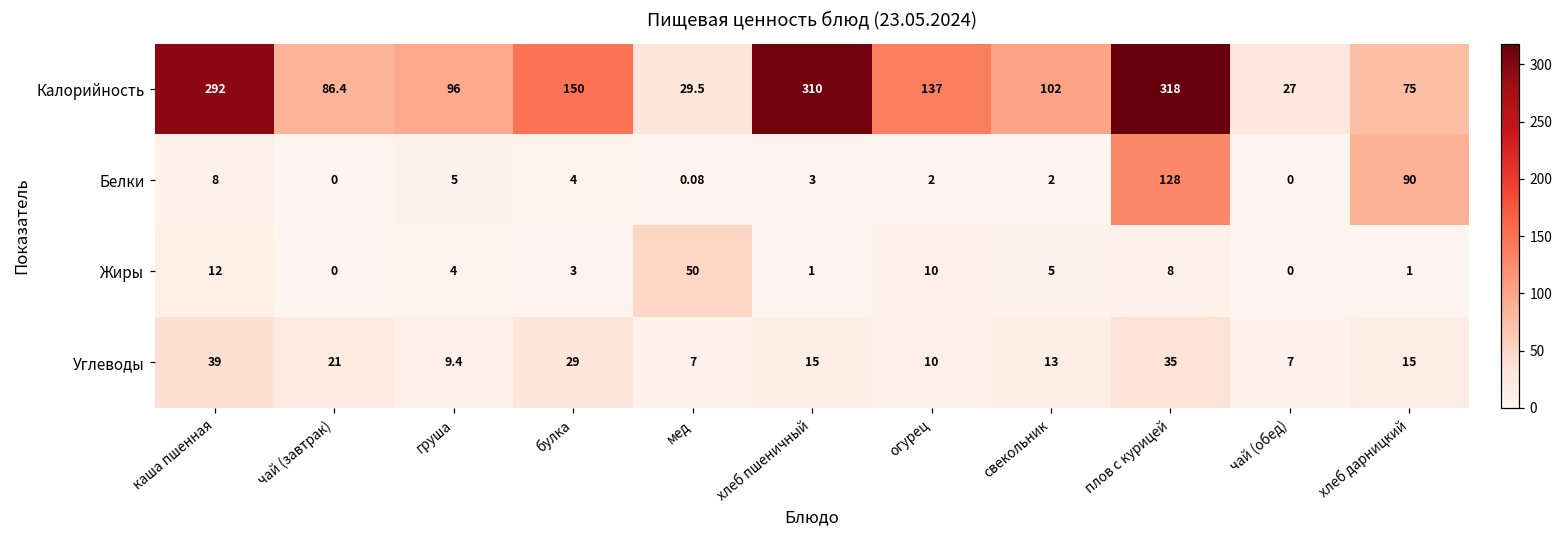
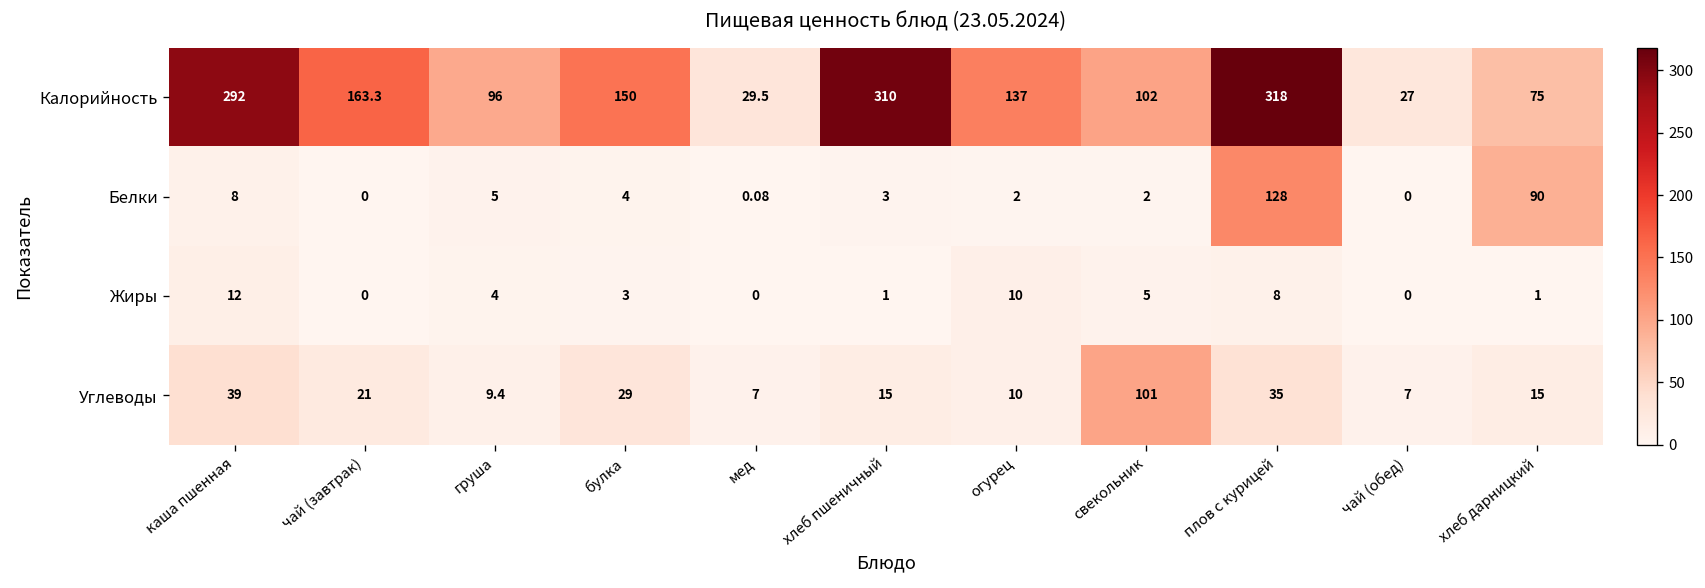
  {
    "Калорийность": {
      "каша пшенная": 292,
-     "чай (завтрак)": 86.4,
+     "чай (завтрак)": 163.3,
      "груша": 96,
      "булка": 150,
      "мед": 29.5,
      "хлеб пшеничный": 310,
      "огурец": 137,
      "свекольник": 102,
      "плов с курицей": 318,
      "чай (обед)": 27,
      "хлеб дарницкий": 75
    },
    "Белки": {
      "каша пшенная": 8,
      "чай (завтрак)": 0,
      "груша": 5,
      "булка": 4,
      "мед": 0.08,
      "хлеб пшеничный": 3,
      "огурец": 2,
      "свекольник": 2,
      "плов с курицей": 128,
      "чай (обед)": 0,
      "хлеб дарницкий": 90
    },
    "Жиры": {
      "каша пшенная": 12,
      "чай (завтрак)": 0,
      "груша": 4,
      "булка": 3,
-     "мед": 50,
+     "мед": 0,
      "хлеб пшеничный": 1,
      "огурец": 10,
      "свекольник": 5,
      "плов с курицей": 8,
      "чай (обед)": 0,
      "хлеб дарницкий": 1
    },
    "Углеводы": {
      "каша пшенная": 39,
      "чай (завтрак)": 21,
      "груша": 9.4,
      "булка": 29,
      "мед": 7,
      "хлеб пшеничный": 15,
      "огурец": 10,
-     "свекольник": 13,
+     "свекольник": 101,
      "плов с курицей": 35,
      "чай (обед)": 7,
      "хлеб дарницкий": 15
    }
  }
